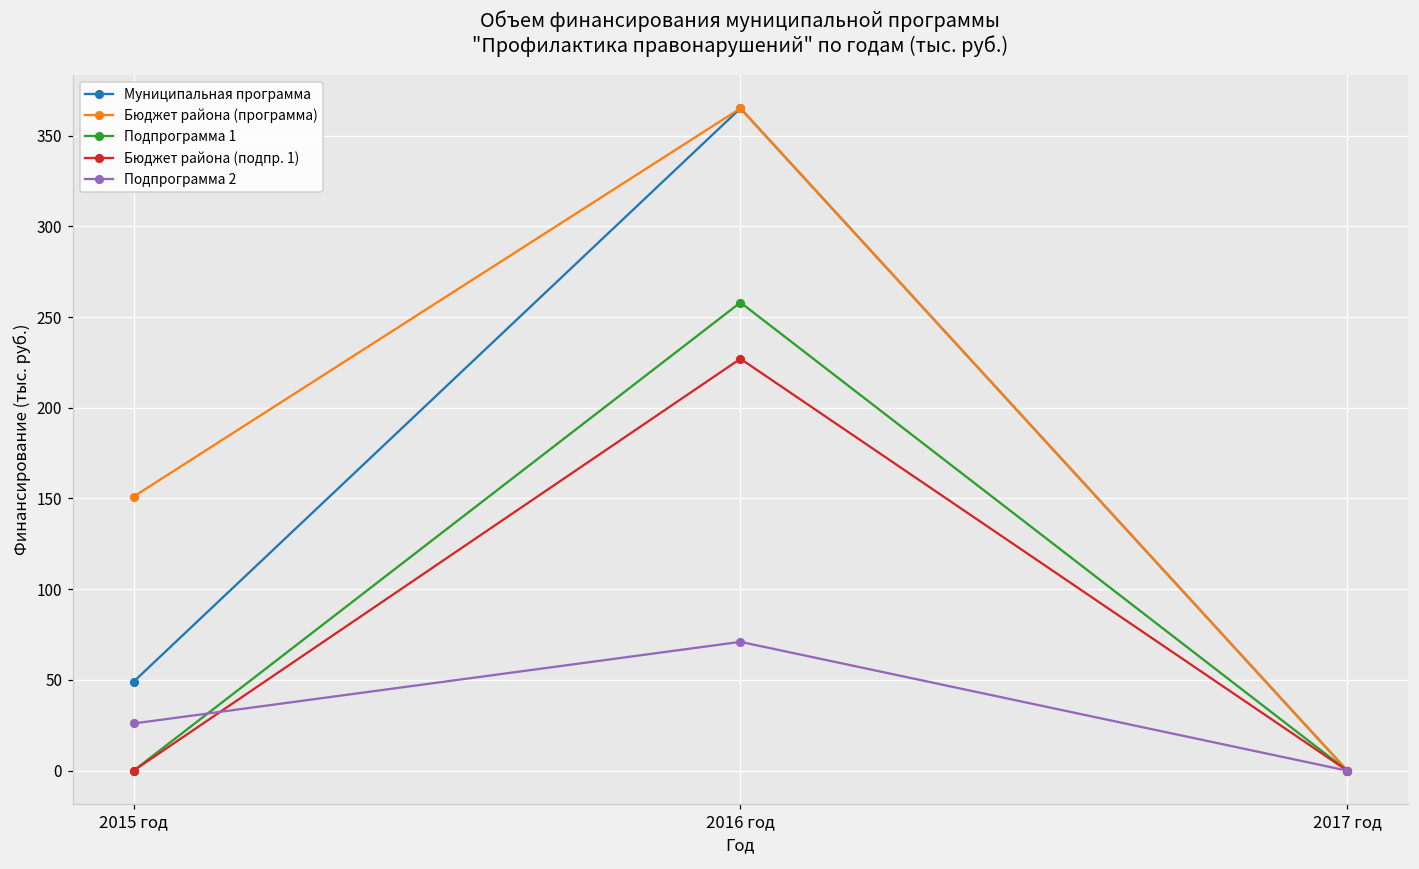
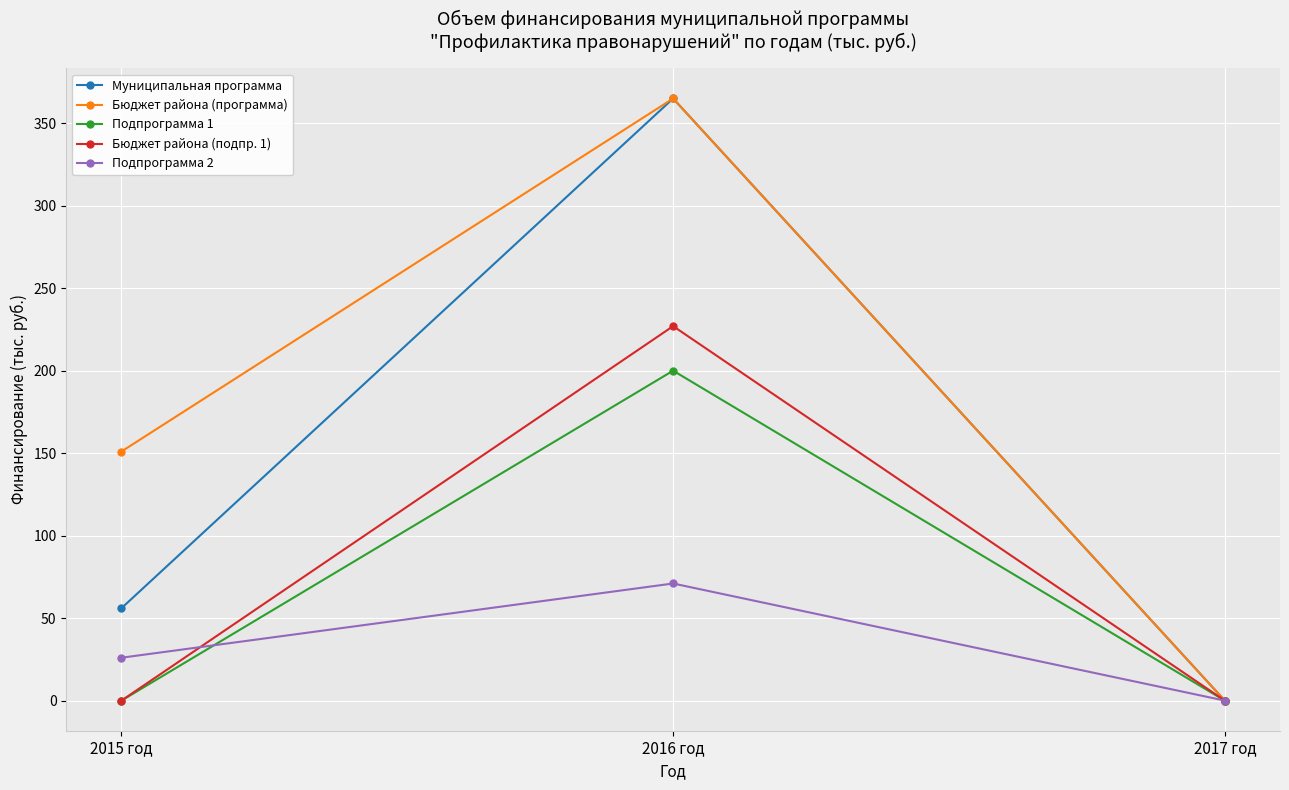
  {
    "Муниципальная программа": {
-     "2015 год": 49
+     "2015 год": 56
    },
    "Бюджет района (программа)": {
      "2015 год": 151
    },
    "Подпрограмма 1": {
-     "2016 год": 258
+     "2016 год": 200
    },
    "Бюджет района (подпр. 1)": {
      "2016 год": 227
    },
    "Подпрограмма 2": {
      "2015 год": 26,
      "2016 год": 71
    }
  }
